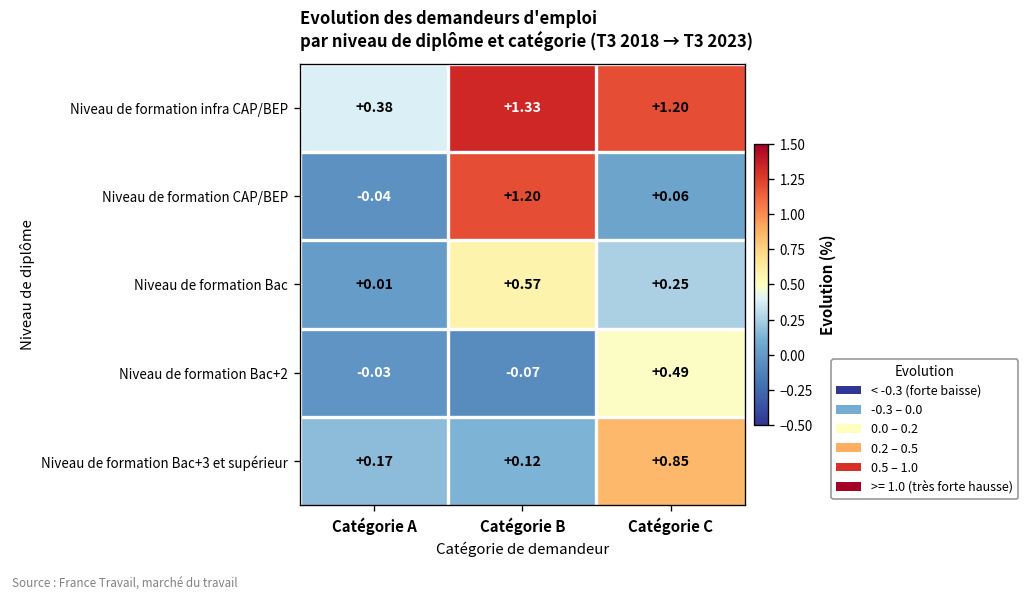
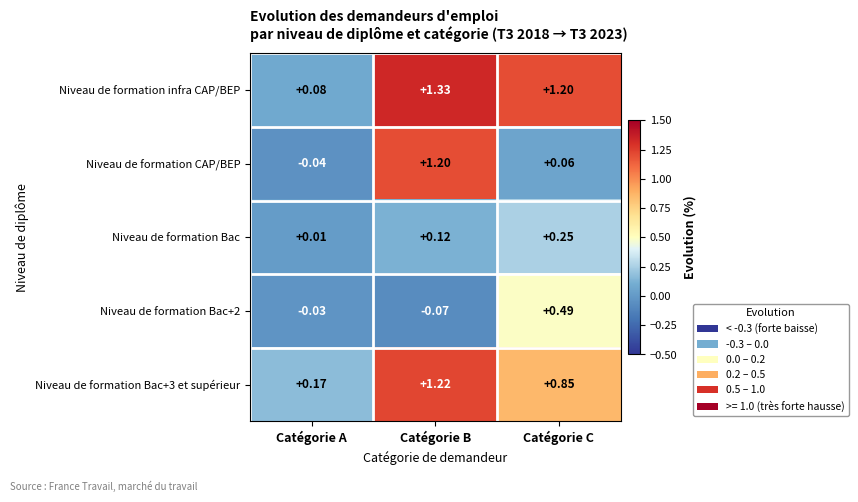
  {
    "Niveau de formation infra CAP/BEP": {
-     "Catégorie A": "+0.38",
+     "Catégorie A": "+0.08",
      "Catégorie B": "+1.33",
      "Catégorie C": "+1.20"
    },
    "Niveau de formation CAP/BEP": {
      "Catégorie A": "-0.04",
      "Catégorie B": "+1.20",
      "Catégorie C": "+0.06"
    },
    "Niveau de formation Bac": {
      "Catégorie A": "+0.01",
-     "Catégorie B": "+0.57",
+     "Catégorie B": "+0.12",
      "Catégorie C": "+0.25"
    },
    "Niveau de formation Bac+2": {
      "Catégorie A": "-0.03",
      "Catégorie B": "-0.07",
      "Catégorie C": "+0.49"
    },
    "Niveau de formation Bac+3 et supérieur": {
      "Catégorie A": "+0.17",
-     "Catégorie B": "+0.12",
+     "Catégorie B": "+1.22",
      "Catégorie C": "+0.85"
    }
  }
